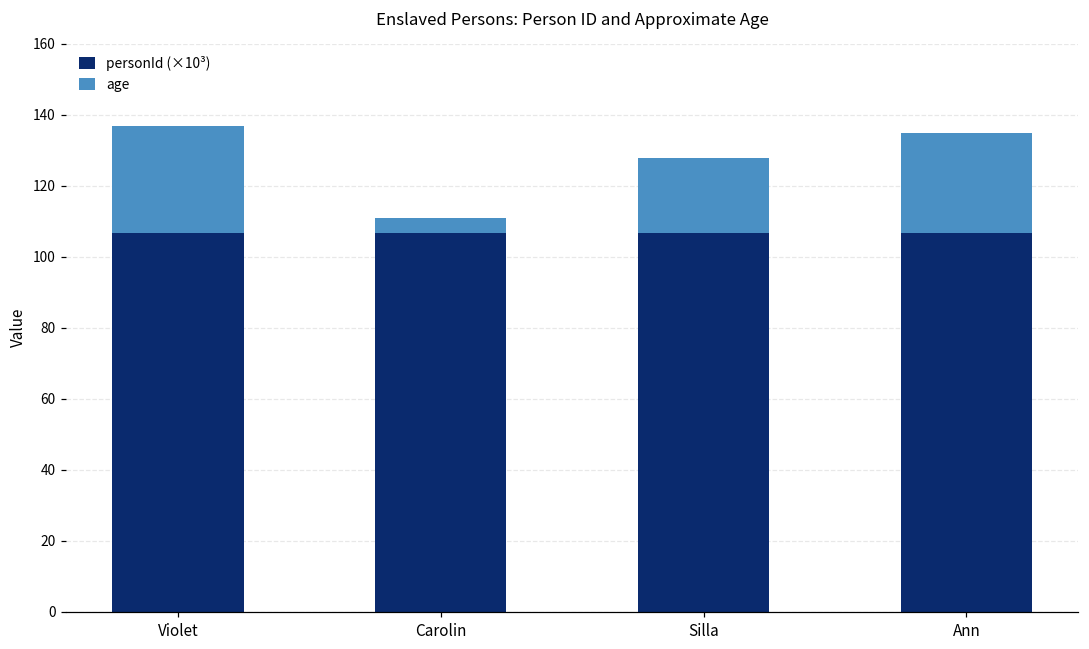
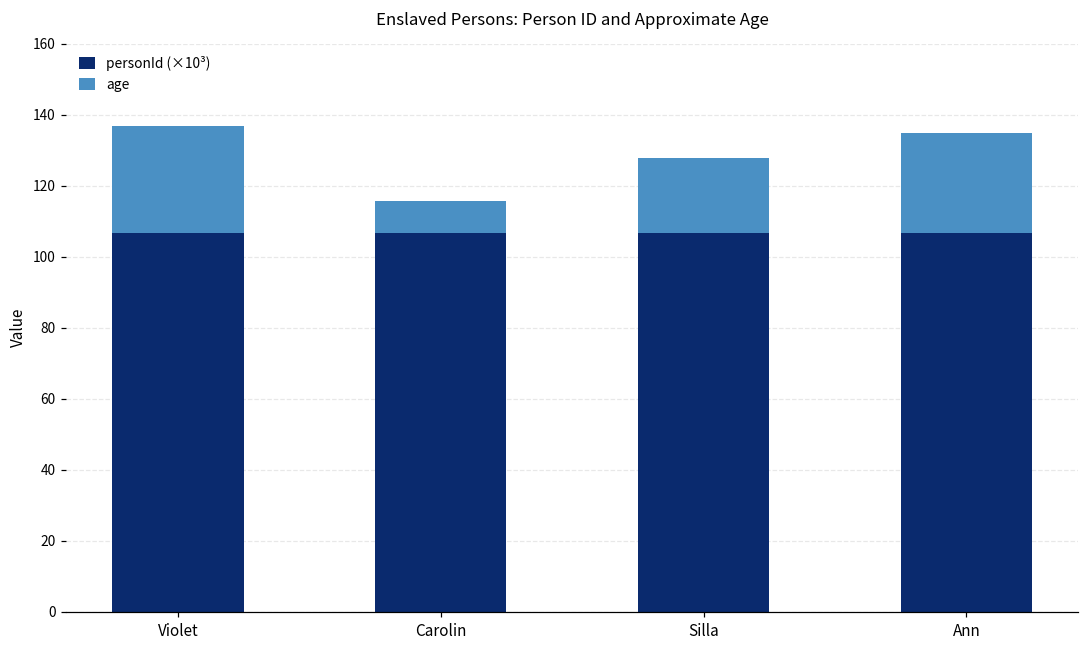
  {
    "personId (×10³)": {
      "Violet": 107,
      "Carolin": 107,
      "Silla": 107,
      "Ann": 107
    },
    "age": {
      "Violet": 30,
-     "Carolin": 4,
+     "Carolin": 9,
      "Silla": 21,
      "Ann": 28
    }
  }
